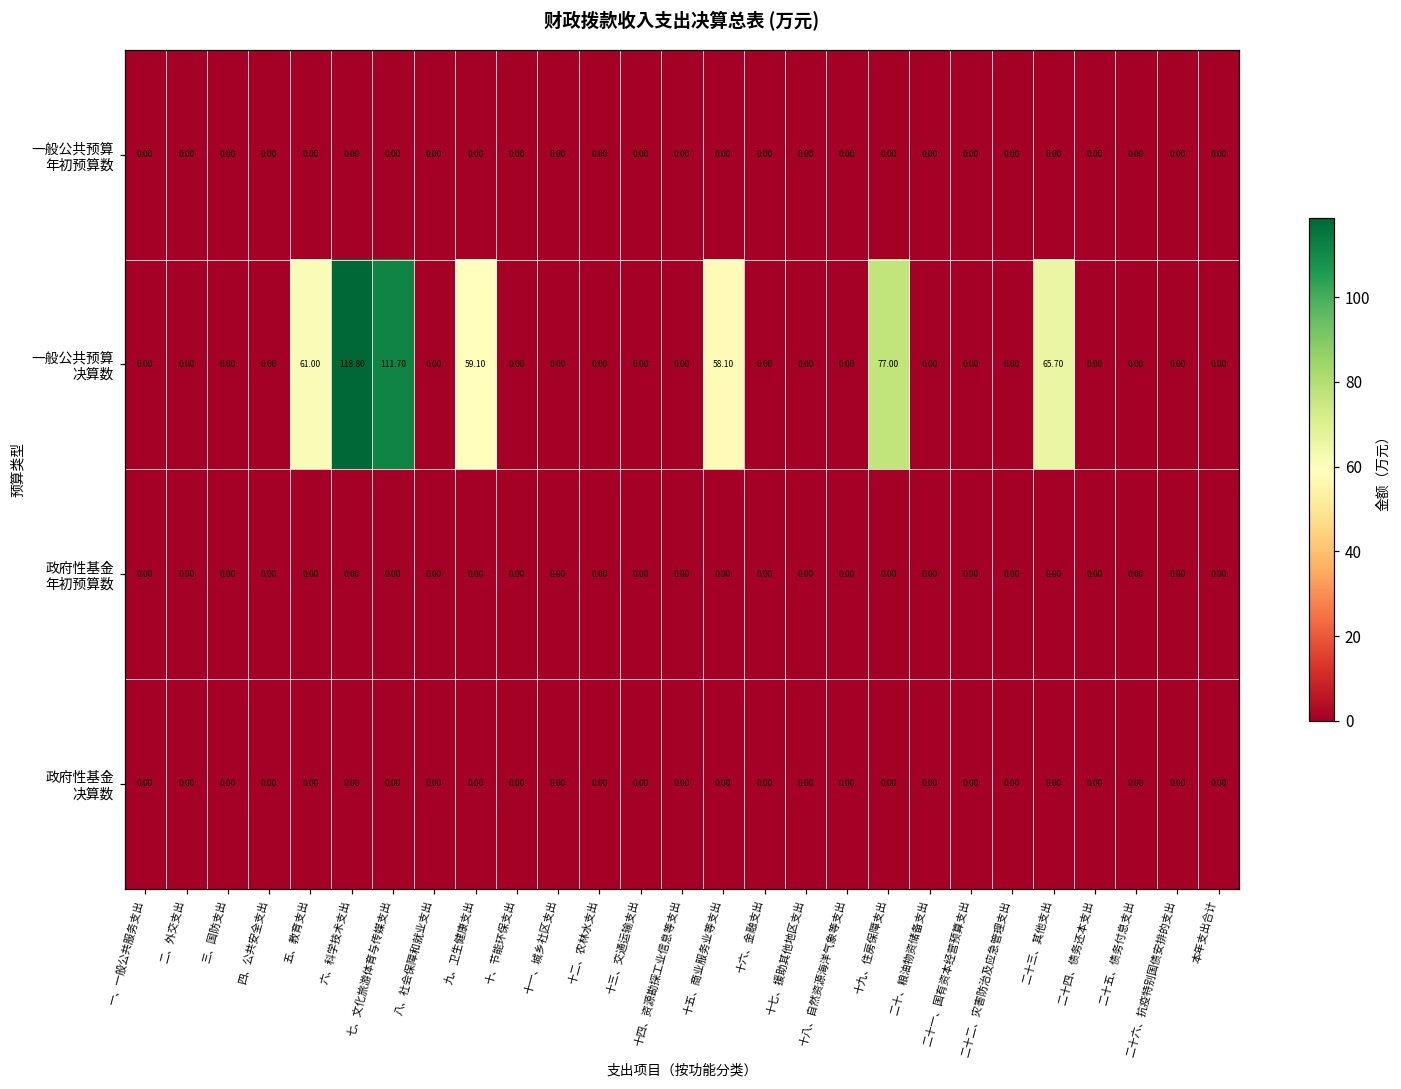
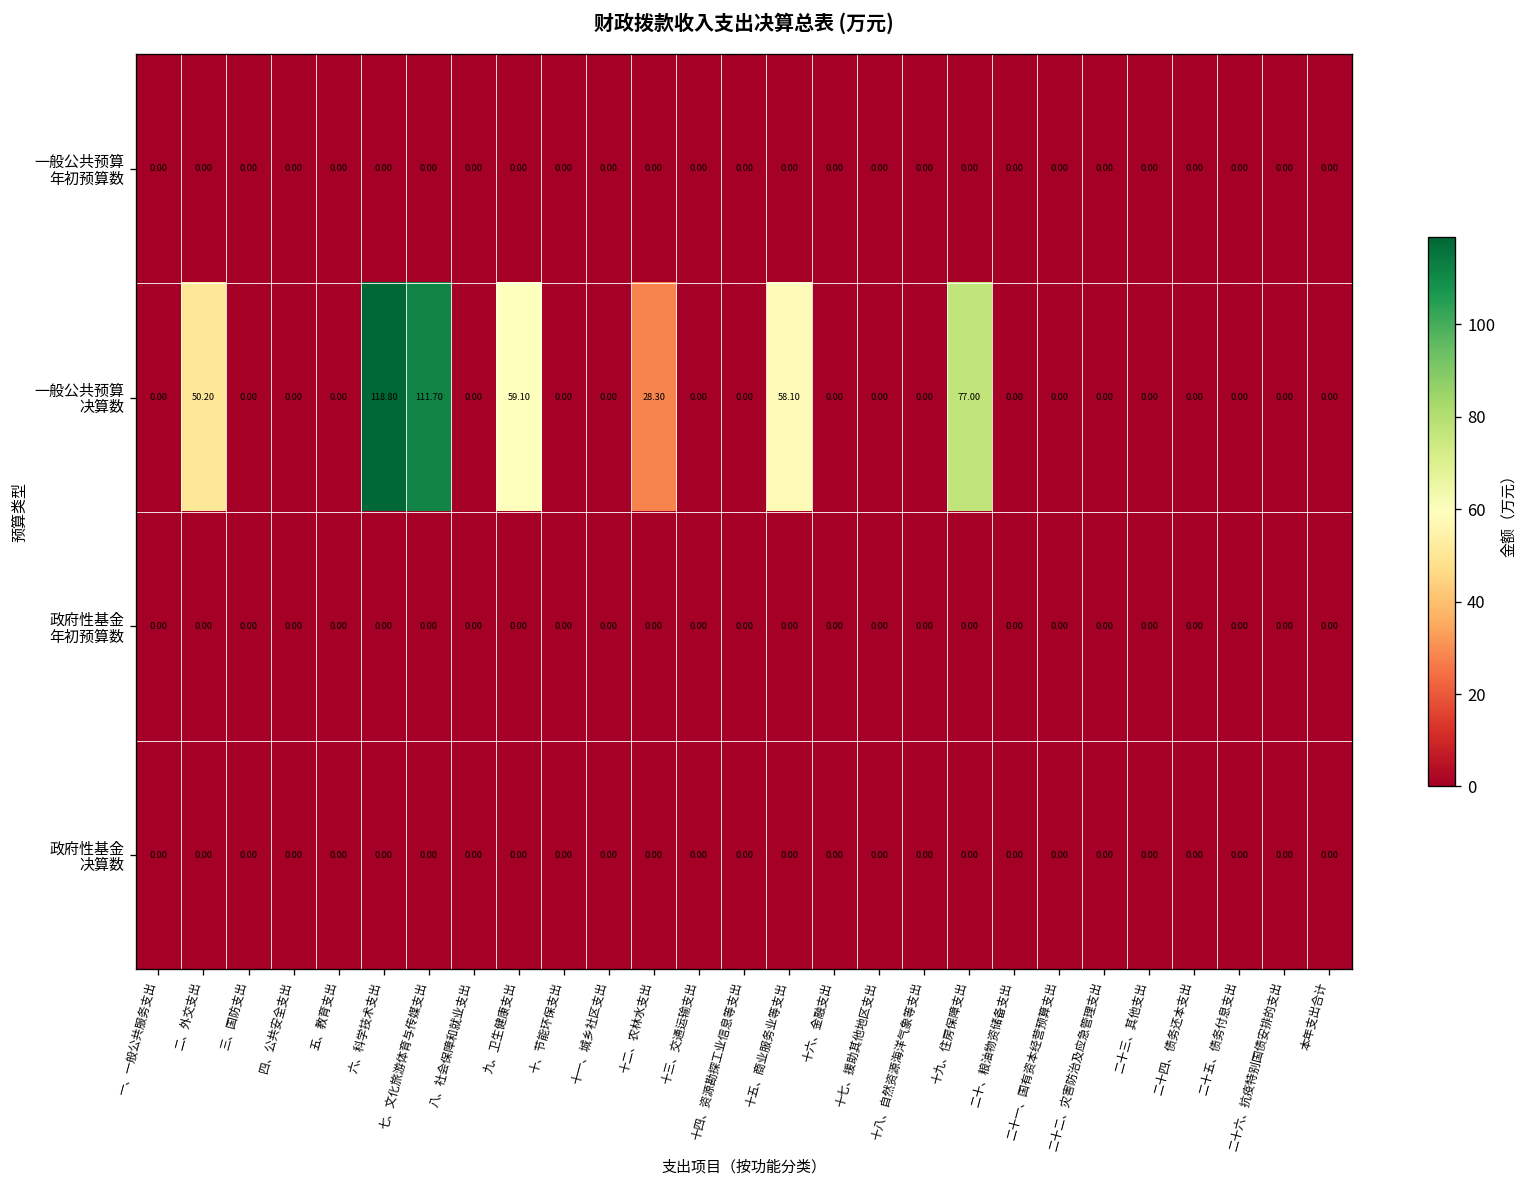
  {
    "一般公共预算 年初预算数": {
      "一、一般公共服务支出": 0.00,
      "二、外交支出": 0.00,
      "三、国防支出": 0.00,
      "四、公共安全支出": 0.00,
      "五、教育支出": 0.00,
      "六、科学技术支出": 0.00,
      "七、文化旅游体育与传媒支出": 0.00,
      "八、社会保障和就业支出": 0.00,
      "九、卫生健康支出": 0.00,
      "十、节能环保支出": 0.00,
      "十一、城乡社区支出": 0.00,
      "十二、农林水支出": 0.00,
      "十三、交通运输支出": 0.00,
      "十四、资源勘探工业信息等支出": 0.00,
      "十五、商业服务业等支出": 0.00,
      "十六、金融支出": 0.00,
      "十七、援助其他地区支出": 0.00,
      "十八、自然资源海洋气象等支出": 0.00,
      "十九、住房保障支出": 0.00,
      "二十、粮油物资储备支出": 0.00,
      "二十一、国有资本经营预算支出": 0.00,
      "二十二、灾害防治及应急管理支出": 0.00,
      "二十三、其他支出": 0.00,
      "二十四、债务还本支出": 0.00,
      "二十五、债务付息支出": 0.00,
      "二十六、抗疫特别国债安排的支出": 0.00,
      "本年支出合计": 0.00
    },
    "一般公共预算 决算数": {
      "一、一般公共服务支出": 0.00,
-     "二、外交支出": 0.00,
+     "二、外交支出": 50.20,
      "三、国防支出": 0.00,
      "四、公共安全支出": 0.00,
-     "五、教育支出": 61.00,
+     "五、教育支出": 0.00,
      "六、科学技术支出": 118.80,
      "七、文化旅游体育与传媒支出": 111.70,
      "八、社会保障和就业支出": 0.00,
      "九、卫生健康支出": 59.10,
      "十、节能环保支出": 0.00,
      "十一、城乡社区支出": 0.00,
-     "十二、农林水支出": 0.00,
+     "十二、农林水支出": 28.30,
      "十三、交通运输支出": 0.00,
      "十四、资源勘探工业信息等支出": 0.00,
      "十五、商业服务业等支出": 58.10,
      "十六、金融支出": 0.00,
      "十七、援助其他地区支出": 0.00,
      "十八、自然资源海洋气象等支出": 0.00,
      "十九、住房保障支出": 77.00,
      "二十、粮油物资储备支出": 0.00,
      "二十一、国有资本经营预算支出": 0.00,
      "二十二、灾害防治及应急管理支出": 0.00,
-     "二十三、其他支出": 65.70,
+     "二十三、其他支出": 0.00,
      "二十四、债务还本支出": 0.00,
      "二十五、债务付息支出": 0.00,
      "二十六、抗疫特别国债安排的支出": 0.00,
      "本年支出合计": 0.00
    },
    "政府性基金 年初预算数": {
      "一、一般公共服务支出": 0.00,
      "二、外交支出": 0.00,
      "三、国防支出": 0.00,
      "四、公共安全支出": 0.00,
      "五、教育支出": 0.00,
      "六、科学技术支出": 0.00,
      "七、文化旅游体育与传媒支出": 0.00,
      "八、社会保障和就业支出": 0.00,
      "九、卫生健康支出": 0.00,
      "十、节能环保支出": 0.00,
      "十一、城乡社区支出": 0.00,
      "十二、农林水支出": 0.00,
      "十三、交通运输支出": 0.00,
      "十四、资源勘探工业信息等支出": 0.00,
      "十五、商业服务业等支出": 0.00,
      "十六、金融支出": 0.00,
      "十七、援助其他地区支出": 0.00,
      "十八、自然资源海洋气象等支出": 0.00,
      "十九、住房保障支出": 0.00,
      "二十、粮油物资储备支出": 0.00,
      "二十一、国有资本经营预算支出": 0.00,
      "二十二、灾害防治及应急管理支出": 0.00,
      "二十三、其他支出": 0.00,
      "二十四、债务还本支出": 0.00,
      "二十五、债务付息支出": 0.00,
      "二十六、抗疫特别国债安排的支出": 0.00,
      "本年支出合计": 0.00
    },
    "政府性基金 决算数": {
      "一、一般公共服务支出": 0.00,
      "二、外交支出": 0.00,
      "三、国防支出": 0.00,
      "四、公共安全支出": 0.00,
      "五、教育支出": 0.00,
      "六、科学技术支出": 0.00,
      "七、文化旅游体育与传媒支出": 0.00,
      "八、社会保障和就业支出": 0.00,
      "九、卫生健康支出": 0.00,
      "十、节能环保支出": 0.00,
      "十一、城乡社区支出": 0.00,
      "十二、农林水支出": 0.00,
      "十三、交通运输支出": 0.00,
      "十四、资源勘探工业信息等支出": 0.00,
      "十五、商业服务业等支出": 0.00,
      "十六、金融支出": 0.00,
      "十七、援助其他地区支出": 0.00,
      "十八、自然资源海洋气象等支出": 0.00,
      "十九、住房保障支出": 0.00,
      "二十、粮油物资储备支出": 0.00,
      "二十一、国有资本经营预算支出": 0.00,
      "二十二、灾害防治及应急管理支出": 0.00,
      "二十三、其他支出": 0.00,
      "二十四、债务还本支出": 0.00,
      "二十五、债务付息支出": 0.00,
      "二十六、抗疫特别国债安排的支出": 0.00,
      "本年支出合计": 0.00
    }
  }
